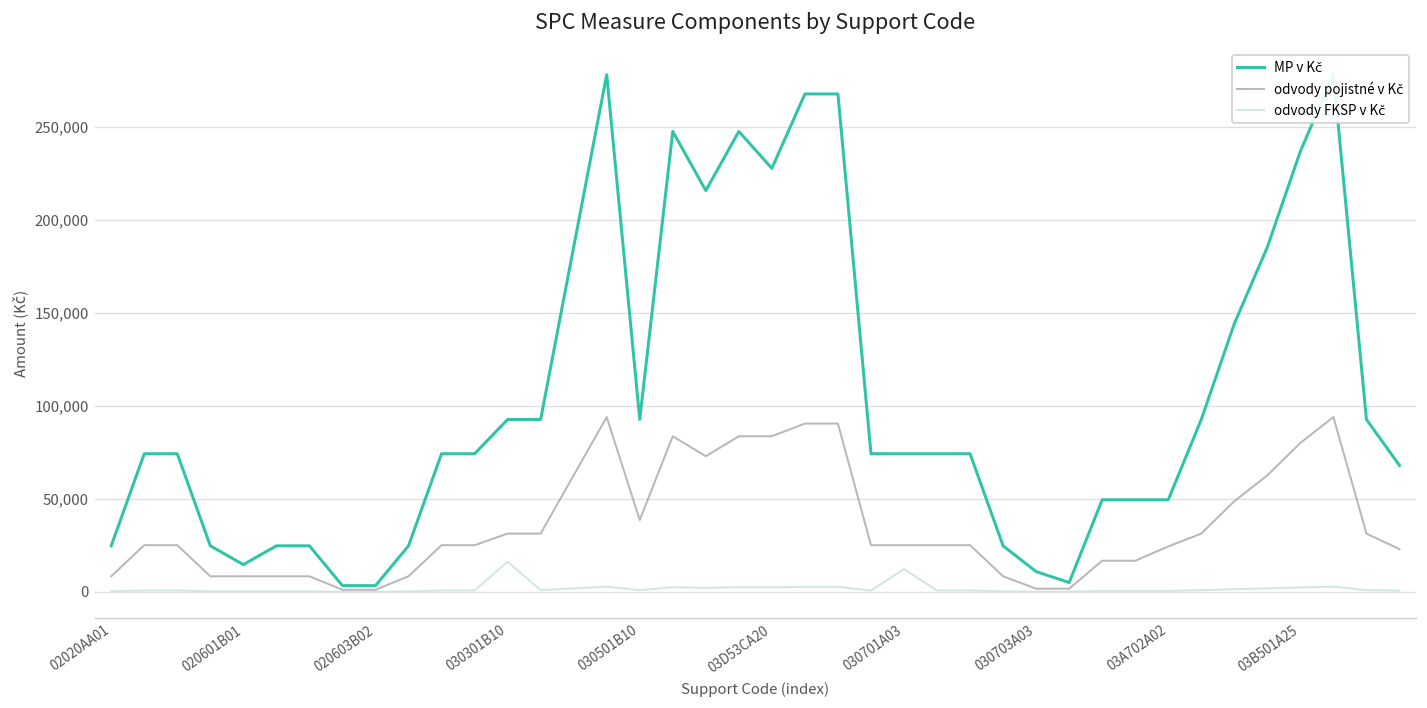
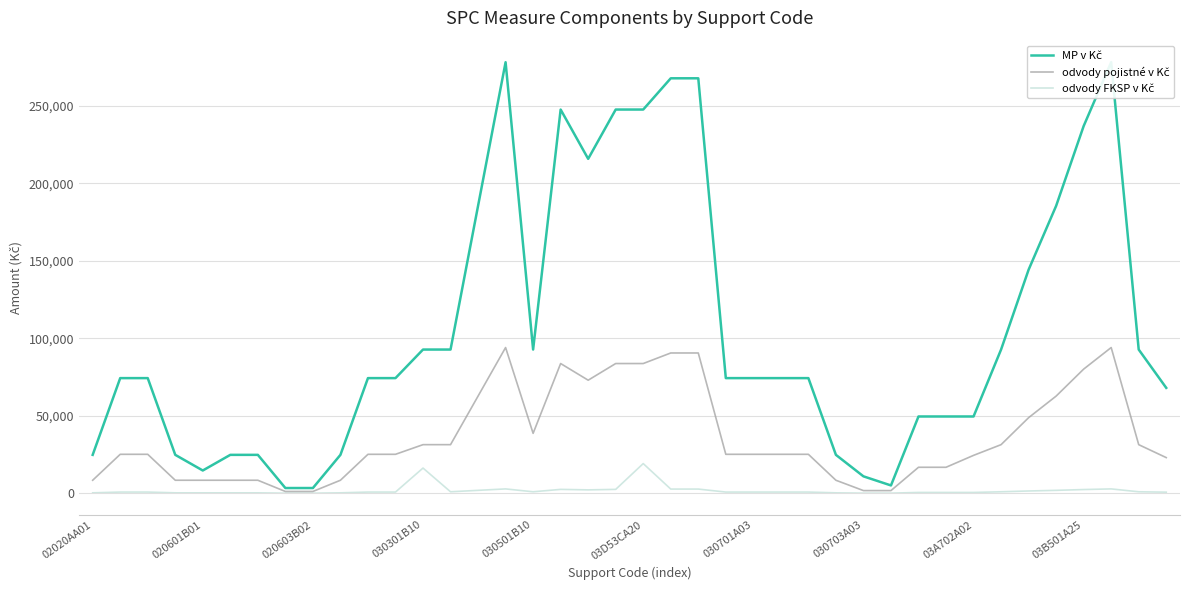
  {
    "MP v Kč": {
      "02020AA01": "25,000",
      "020601B01": "15,000",
      "020603B02": "3,000",
      "030301B10": "93,000",
      "030501B10": "93,000",
-     "03D53CA20": "228,000",
+     "03D53CA20": "248,000",
      "030701A03": "74,000",
      "030703A03": "11,000",
      "03A702A02": "50,000",
      "03B501A25": "237,000"
    },
    "odvody pojistné v Kč": {
      "02020AA01": "8,000",
      "020601B01": "8,000",
      "030301B10": "31,000",
      "030501B10": "39,000",
      "03D53CA20": "84,000",
      "030701A03": "25,000",
      "03A702A02": "24,000",
      "03B501A25": "80,000"
    },
    "odvody FKSP v Kč": {
      "02020AA01": "0",
      "020601B01": "0",
      "030301B10": "16,000",
      "030501B10": "1,000",
-     "03D53CA20": "2,000",
-     "030701A03": "12,000",
+     "03D53CA20": "19,000",
+     "030701A03": "1,000",
      "03A702A02": "0",
      "03B501A25": "2,000"
    }
  }
